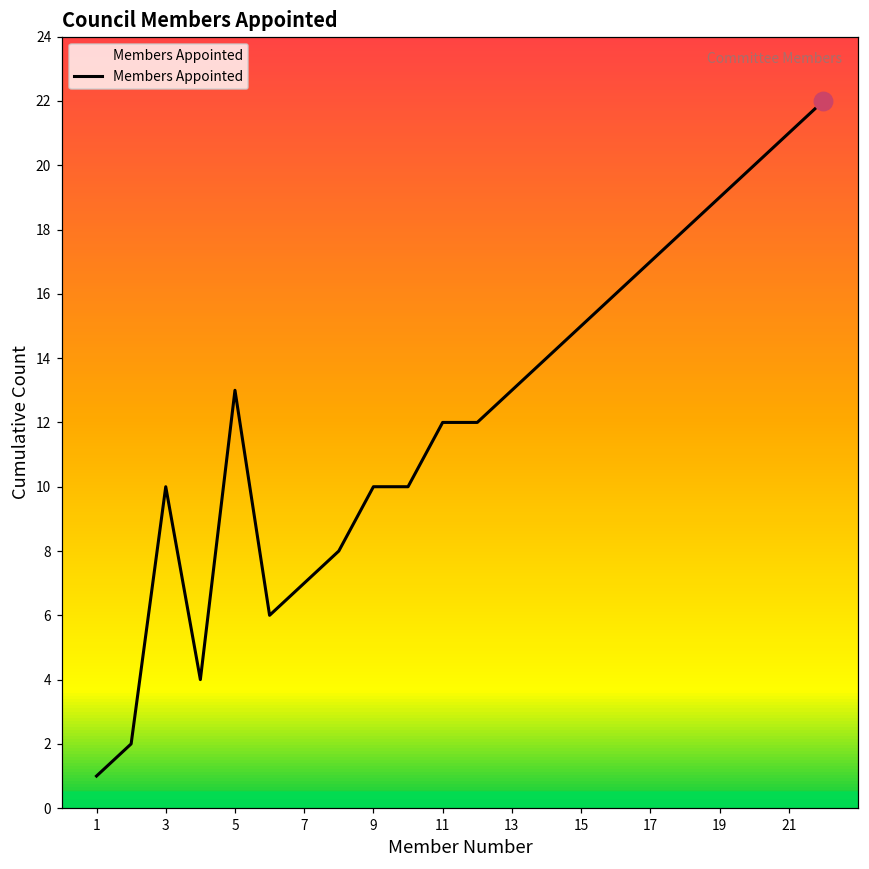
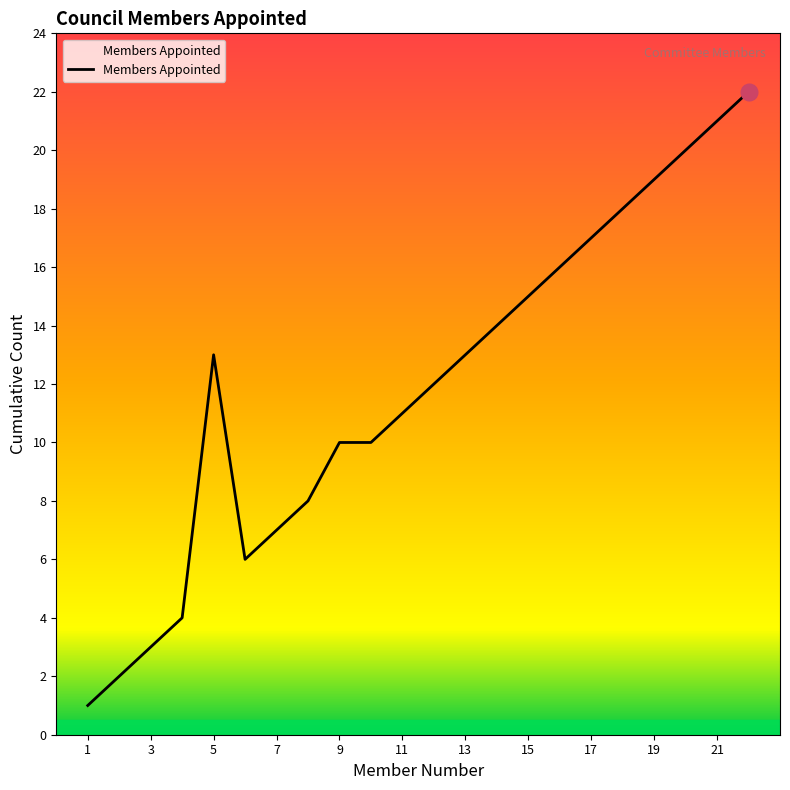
  {
    "Members Appointed": {
      "1": 1,
-     "3": 10,
+     "3": 3,
      "5": 13,
      "7": 7,
      "9": 10,
-     "11": 12,
+     "11": 11,
      "13": 13,
      "15": 15,
      "17": 17,
      "19": 19,
      "21": 21
    }
  }
